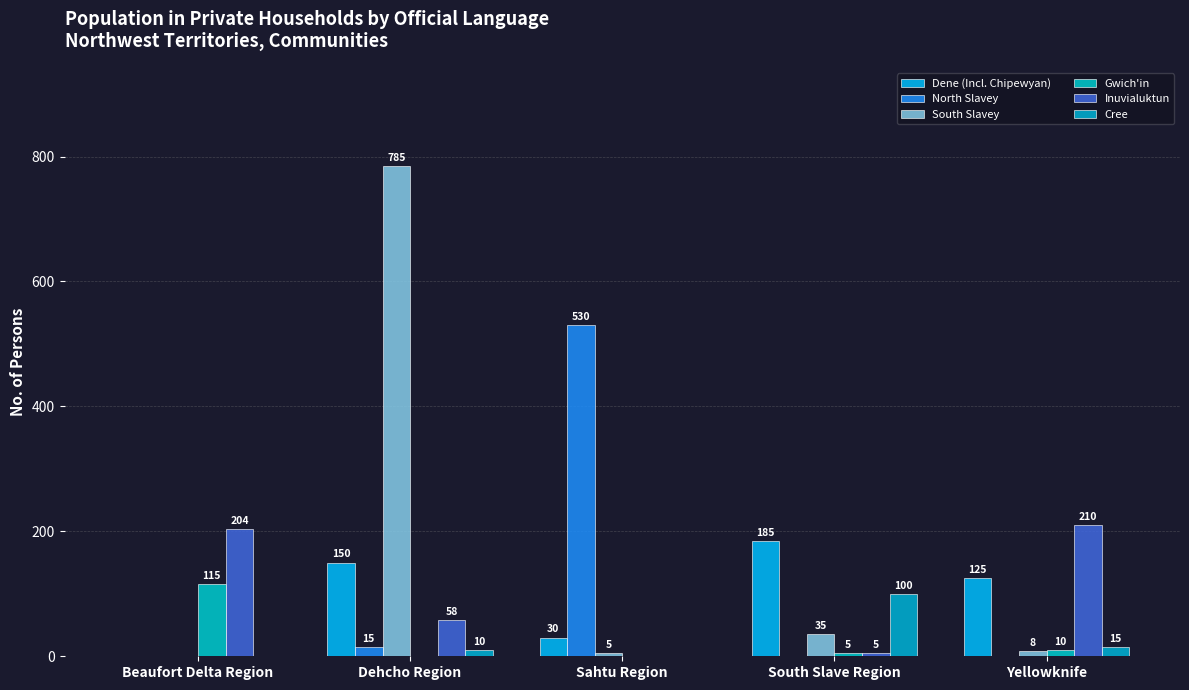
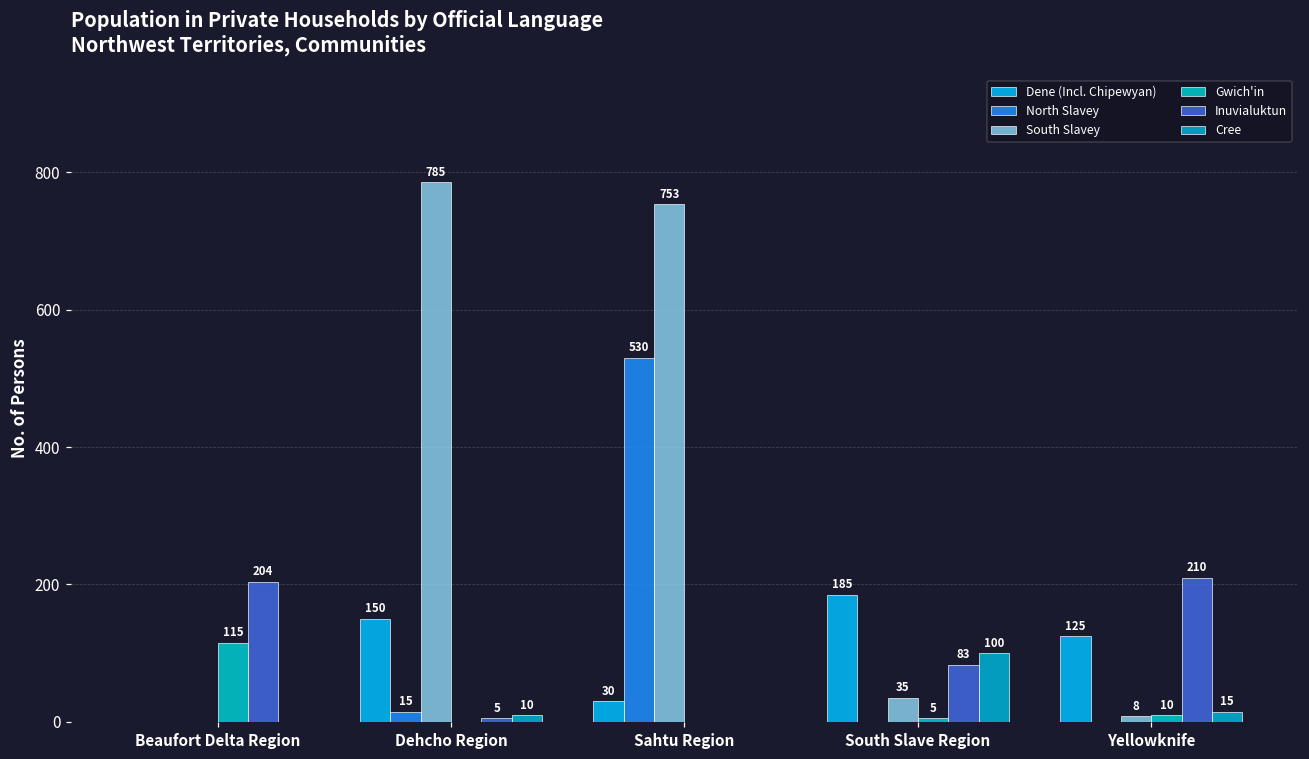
  {
    "South Slavey": {
      "Dehcho Region": 785,
-     "Sahtu Region": 5,
+     "Sahtu Region": 753,
      "South Slave Region": 35,
      "Yellowknife": 8
    },
    "Inuvialuktun": {
      "Beaufort Delta Region": 204,
-     "Dehcho Region": 58,
-     "South Slave Region": 5,
+     "Dehcho Region": 5,
+     "South Slave Region": 83,
      "Yellowknife": 210
    }
  }
